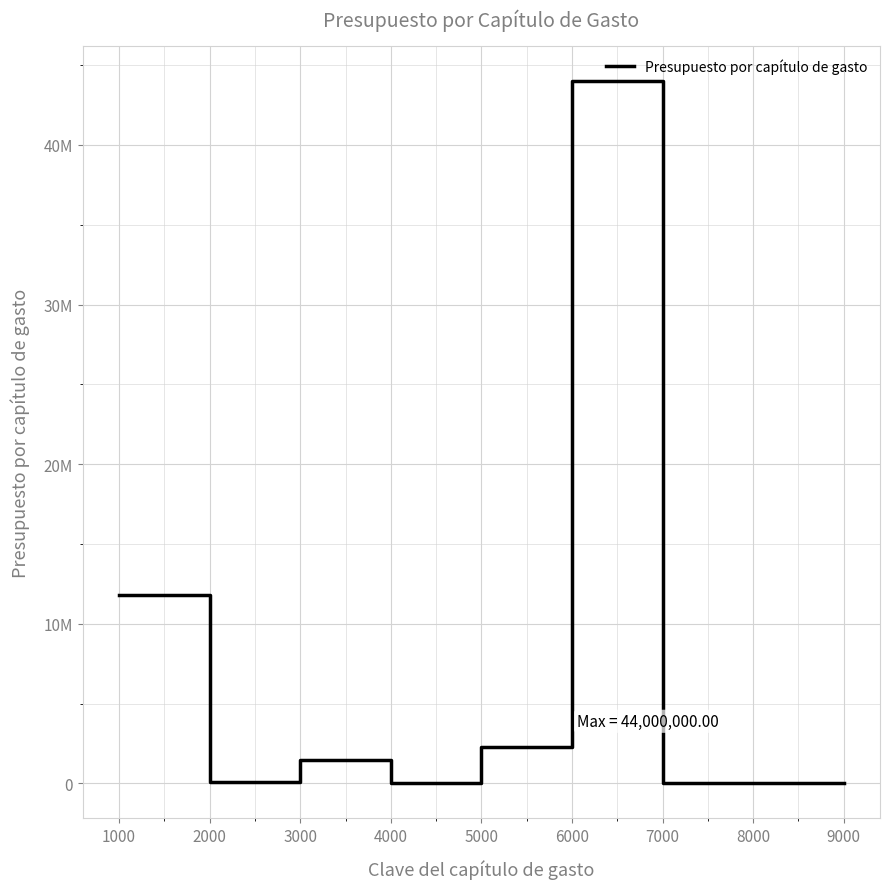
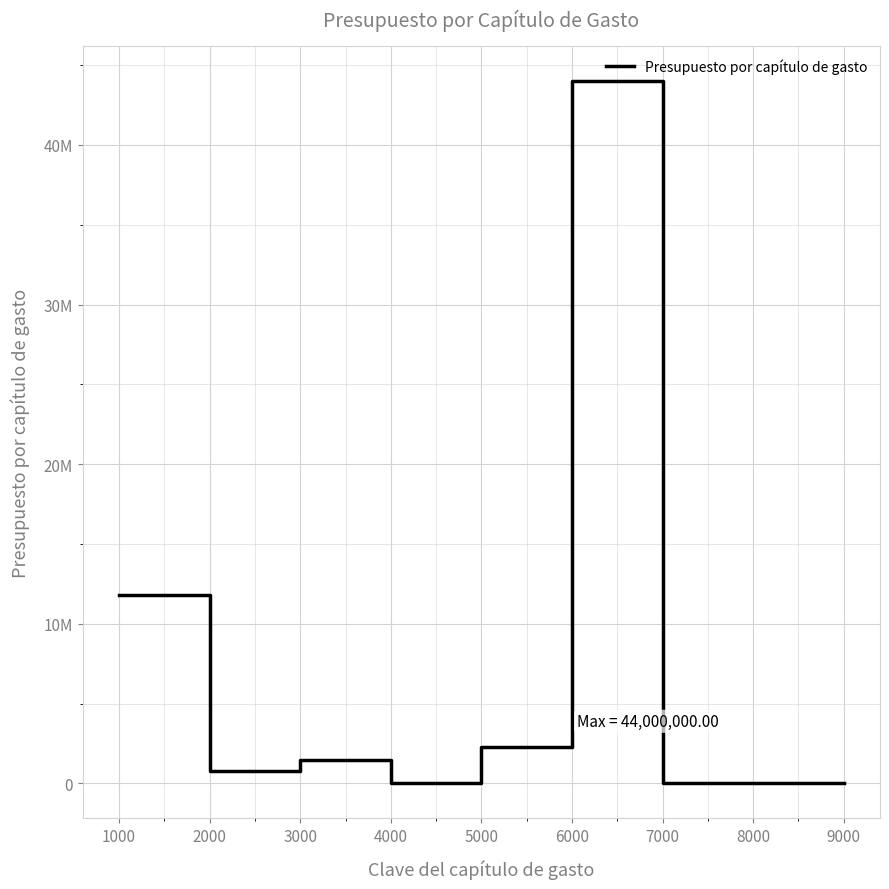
  {
    "1000": 11800000,
-   "2000": 100000,
+   "2000": 800000,
    "3000": 1500000,
    "4000": 0,
    "5000": 2300000,
    "6000": 44000000,
    "7000": 0,
    "8000": 0,
    "9000": 0
  }
